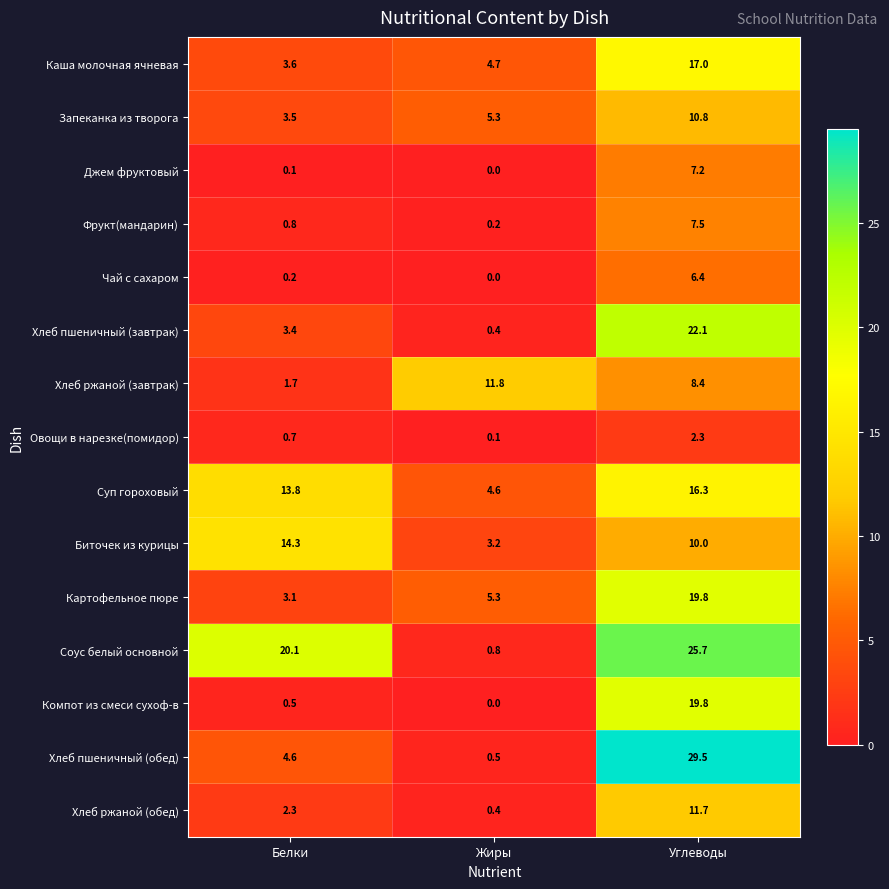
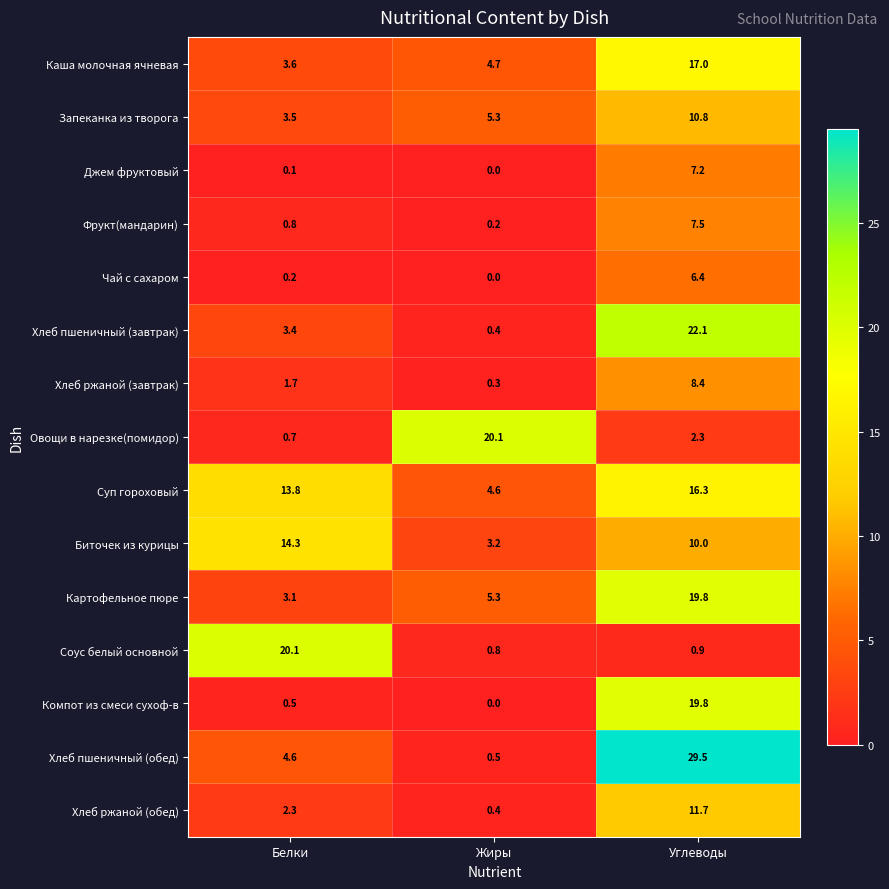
  {
    "Каша молочная ячневая": {
      "Белки": 3.6,
      "Жиры": 4.7,
      "Углеводы": 17.0
    },
    "Запеканка из творога": {
      "Белки": 3.5,
      "Жиры": 5.3,
      "Углеводы": 10.8
    },
    "Джем фруктовый": {
      "Белки": 0.1,
      "Жиры": 0.0,
      "Углеводы": 7.2
    },
    "Фрукт(мандарин)": {
      "Белки": 0.8,
      "Жиры": 0.2,
      "Углеводы": 7.5
    },
    "Чай с сахаром": {
      "Белки": 0.2,
      "Жиры": 0.0,
      "Углеводы": 6.4
    },
    "Хлеб пшеничный (завтрак)": {
      "Белки": 3.4,
      "Жиры": 0.4,
      "Углеводы": 22.1
    },
    "Хлеб ржаной (завтрак)": {
      "Белки": 1.7,
-     "Жиры": 11.8,
+     "Жиры": 0.3,
      "Углеводы": 8.4
    },
    "Овощи в нарезке(помидор)": {
      "Белки": 0.7,
-     "Жиры": 0.1,
+     "Жиры": 20.1,
      "Углеводы": 2.3
    },
    "Суп гороховый": {
      "Белки": 13.8,
      "Жиры": 4.6,
      "Углеводы": 16.3
    },
    "Биточек из курицы": {
      "Белки": 14.3,
      "Жиры": 3.2,
      "Углеводы": 10.0
    },
    "Картофельное пюре": {
      "Белки": 3.1,
      "Жиры": 5.3,
      "Углеводы": 19.8
    },
    "Соус белый основной": {
      "Белки": 20.1,
      "Жиры": 0.8,
-     "Углеводы": 25.7
+     "Углеводы": 0.9
    },
    "Компот из смеси сухоф-в": {
      "Белки": 0.5,
      "Жиры": 0.0,
      "Углеводы": 19.8
    },
    "Хлеб пшеничный (обед)": {
      "Белки": 4.6,
      "Жиры": 0.5,
      "Углеводы": 29.5
    },
    "Хлеб ржаной (обед)": {
      "Белки": 2.3,
      "Жиры": 0.4,
      "Углеводы": 11.7
    }
  }
